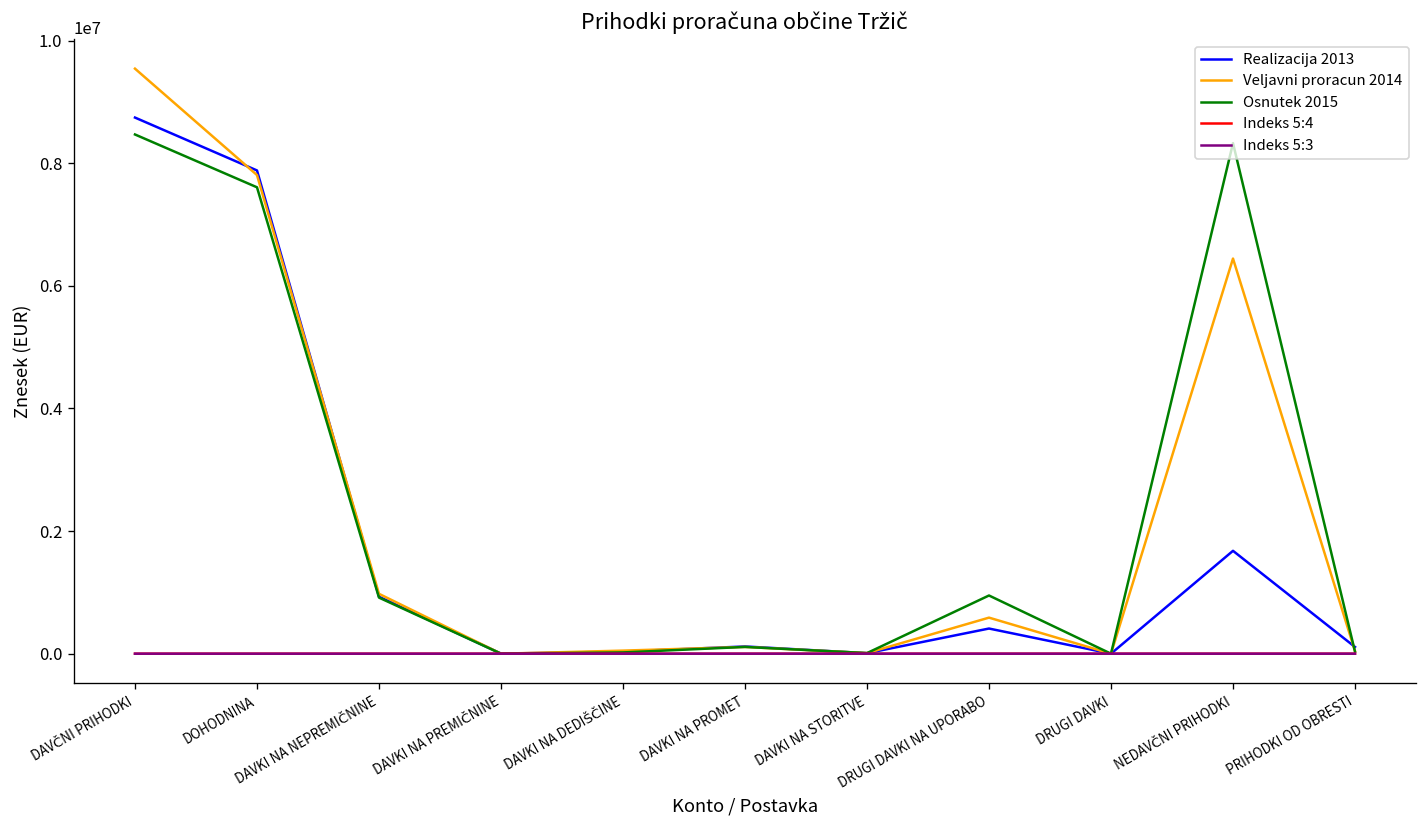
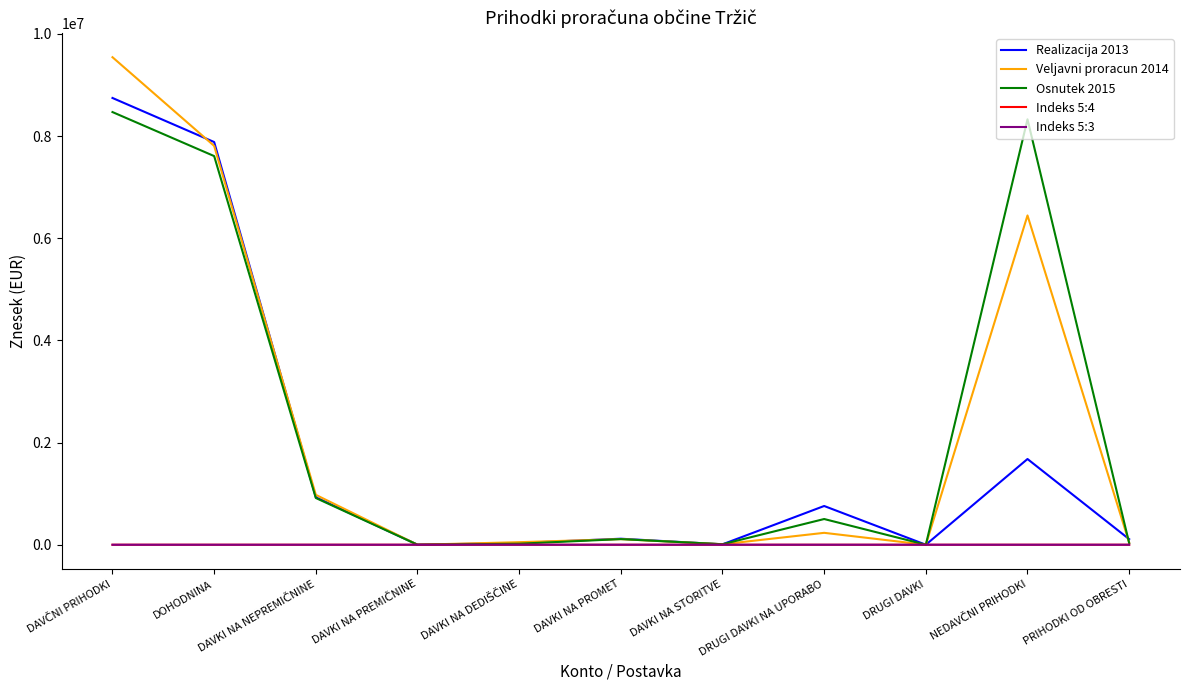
  {
    "Realizacija 2013": {
      "DAVČNI PRIHODKI": 8700000,
      "DOHODNINA": 7900000,
-     "DRUGI DAVKI NA UPORABO": 400000,
+     "DRUGI DAVKI NA UPORABO": 800000,
      "NEDAVČNI PRIHODKI": 1700000,
      "PRIHODKI OD OBRESTI": 100000
    },
    "Veljavni proracun 2014": {
      "DAVČNI PRIHODKI": 9500000,
      "DOHODNINA": 7800000,
-     "DRUGI DAVKI NA UPORABO": 600000,
+     "DRUGI DAVKI NA UPORABO": 200000,
      "NEDAVČNI PRIHODKI": 6400000
    },
    "Osnutek 2015": {
      "DAVČNI PRIHODKI": 8500000,
      "DOHODNINA": 7600000,
-     "DRUGI DAVKI NA UPORABO": 900000
+     "DRUGI DAVKI NA UPORABO": 500000
    },
    "Indeks 5:3": {
      "DAVČNI PRIHODKI": 0,
      "DOHODNINA": 0,
      "DAVKI NA NEPREMIČNINE": 0,
      "DAVKI NA PROMET": 0,
      "DRUGI DAVKI NA UPORABO": 0,
      "NEDAVČNI PRIHODKI": 0
    }
  }
